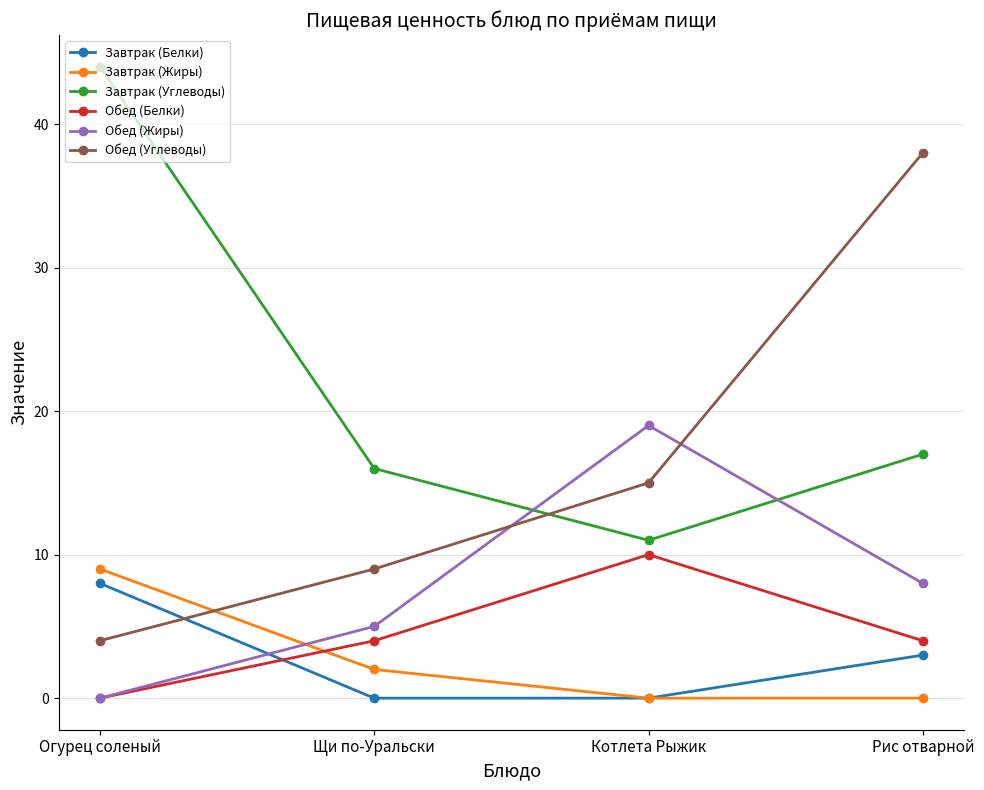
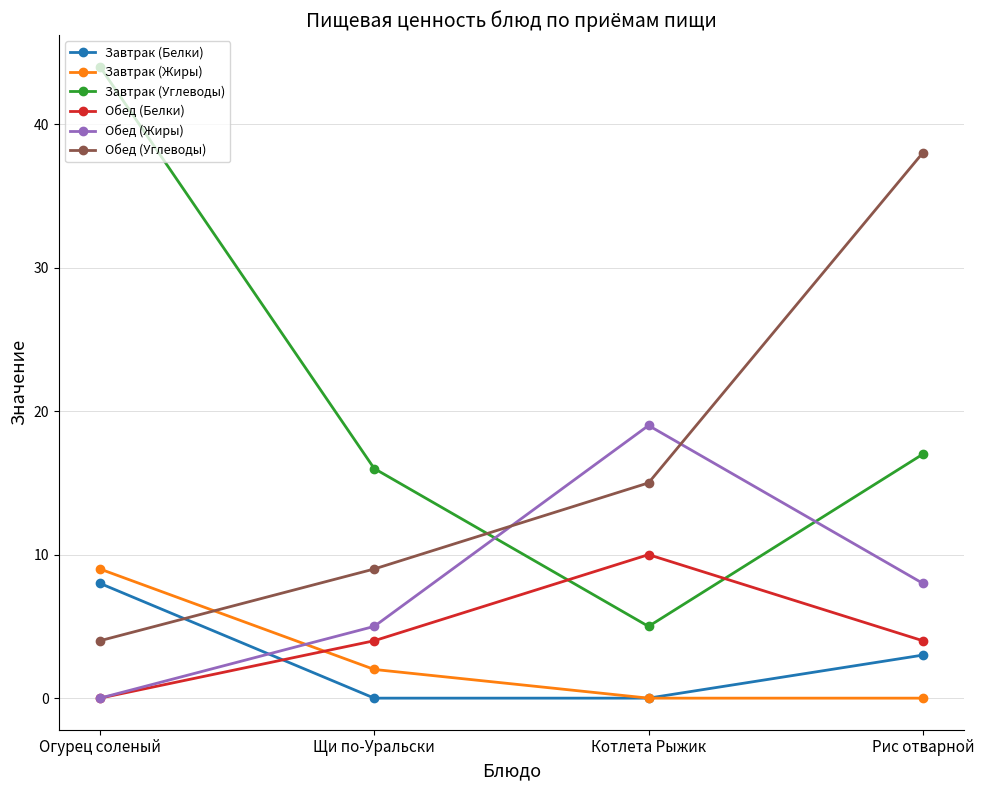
  {
    "Завтрак (Белки)": {
      "Огурец соленый": 8,
      "Щи по-Уральски": 0,
      "Рис отварной": 3
    },
    "Завтрак (Жиры)": {
      "Огурец соленый": 9,
      "Щи по-Уральски": 2,
      "Рис отварной": 0
    },
    "Завтрак (Углеводы)": {
      "Щи по-Уральски": 16,
-     "Котлета Рыжик": 11,
+     "Котлета Рыжик": 5,
      "Рис отварной": 17
    },
    "Обед (Белки)": {
      "Щи по-Уральски": 4,
      "Котлета Рыжик": 10,
      "Рис отварной": 4
    },
    "Обед (Жиры)": {
      "Щи по-Уральски": 5,
      "Котлета Рыжик": 19,
      "Рис отварной": 8
    },
    "Обед (Углеводы)": {
      "Огурец соленый": 4,
      "Щи по-Уральски": 9,
      "Котлета Рыжик": 15,
      "Рис отварной": 38
    }
  }
